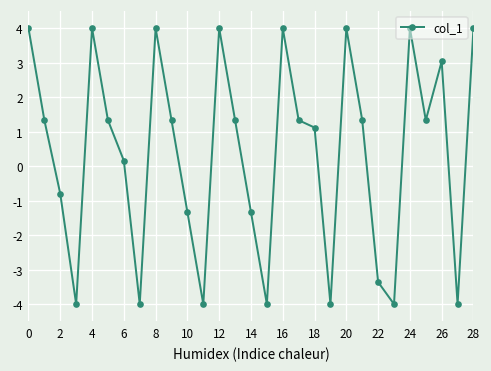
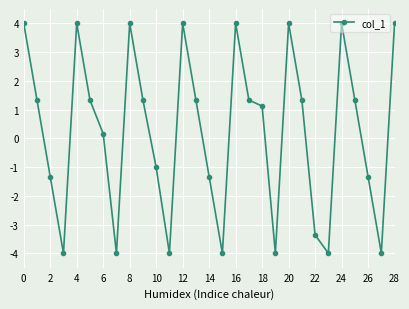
  {
    "0": 4.0,
-   "2": -0.8,
+   "2": -1.3,
    "4": 4.0,
    "6": 0.2,
    "8": 4.0,
-   "10": -1.3,
+   "10": -1.0,
    "12": 4.0,
    "14": -1.3,
    "16": 4.0,
    "18": 1.1,
    "20": 4.0,
    "22": -3.4,
-   "26": 3.0,
+   "26": -1.3,
    "28": 4.0
  }
